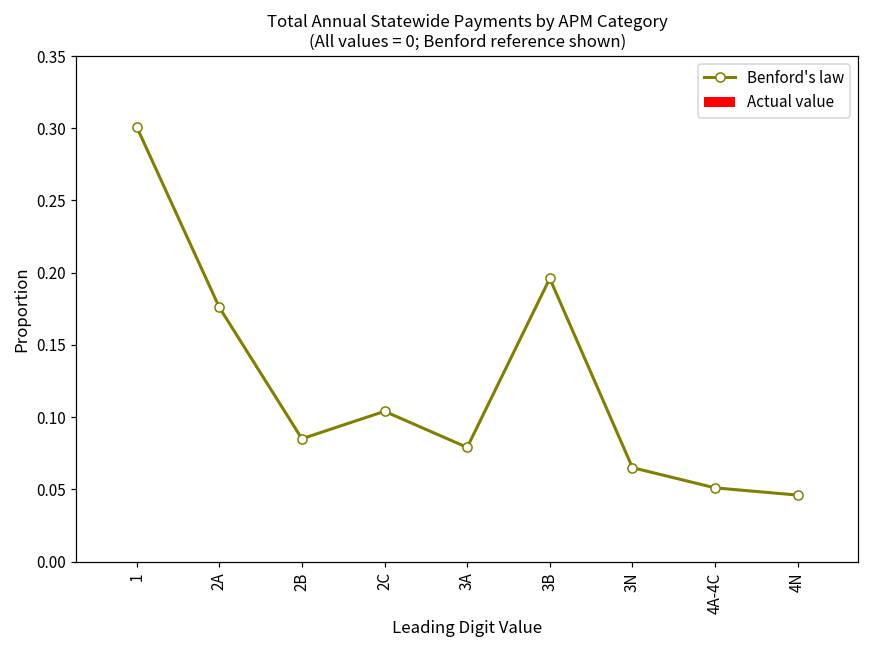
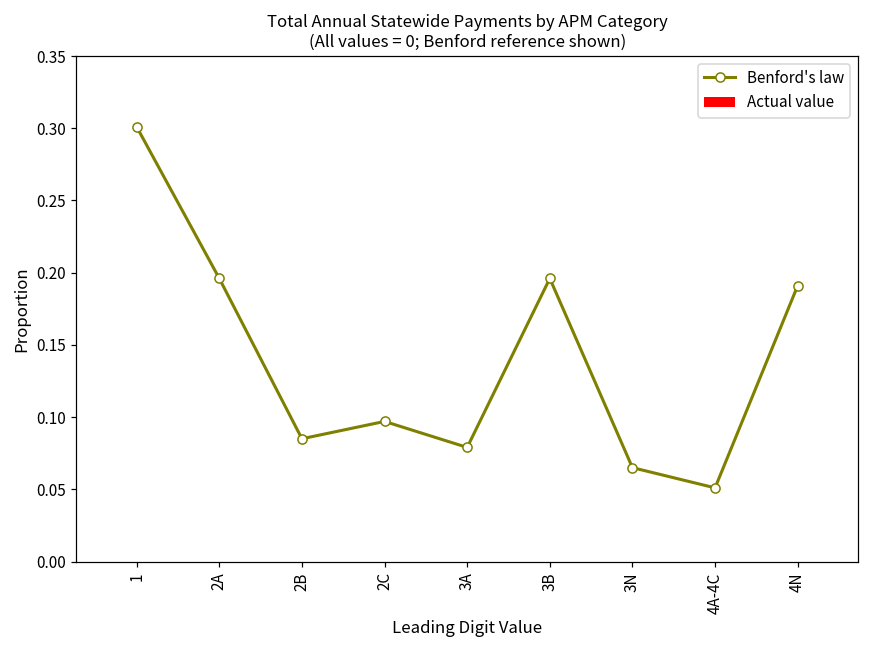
  {
    "Benford's law": {
      "1": 0.301,
-     "2A": 0.176,
+     "2A": 0.196,
      "2B": 0.085,
-     "2C": 0.104,
+     "2C": 0.097,
      "3A": 0.079,
      "3B": 0.196,
      "3N": 0.065,
      "4A-4C": 0.051,
-     "4N": 0.046
+     "4N": 0.191
    },
    "Actual value": {
      "1": 0.000,
      "2A": 0.000,
      "2B": 0.000,
      "2C": 0.000,
      "3A": 0.000,
      "3B": 0.000,
      "3N": 0.000,
      "4A-4C": 0.000,
      "4N": 0.000
    }
  }
